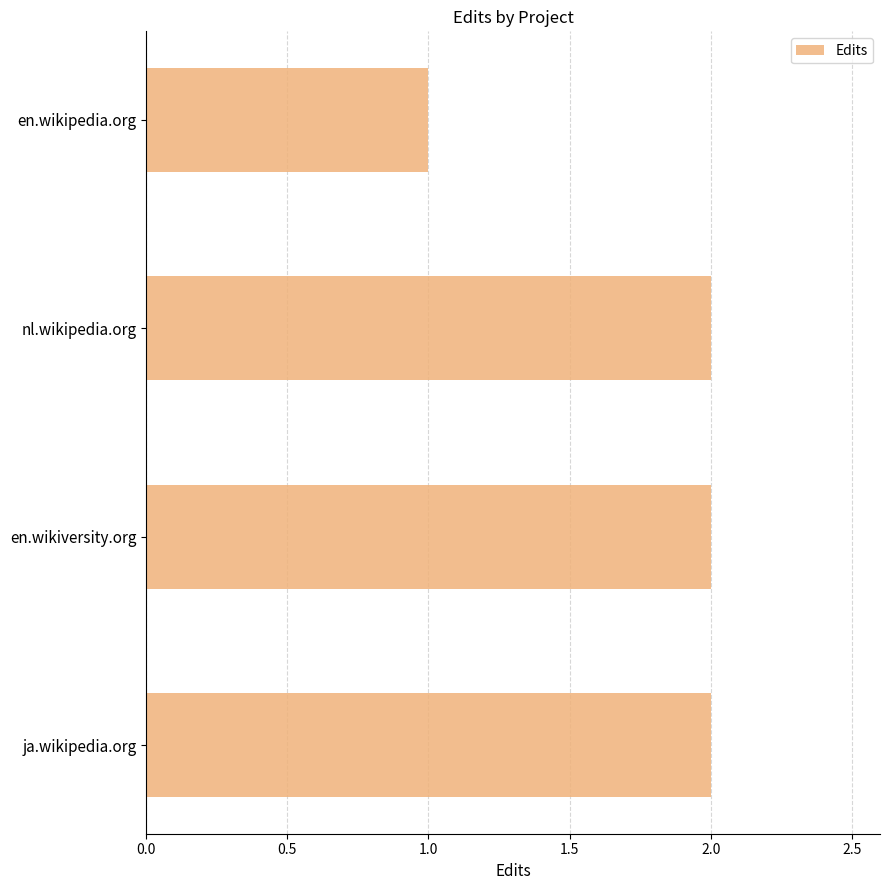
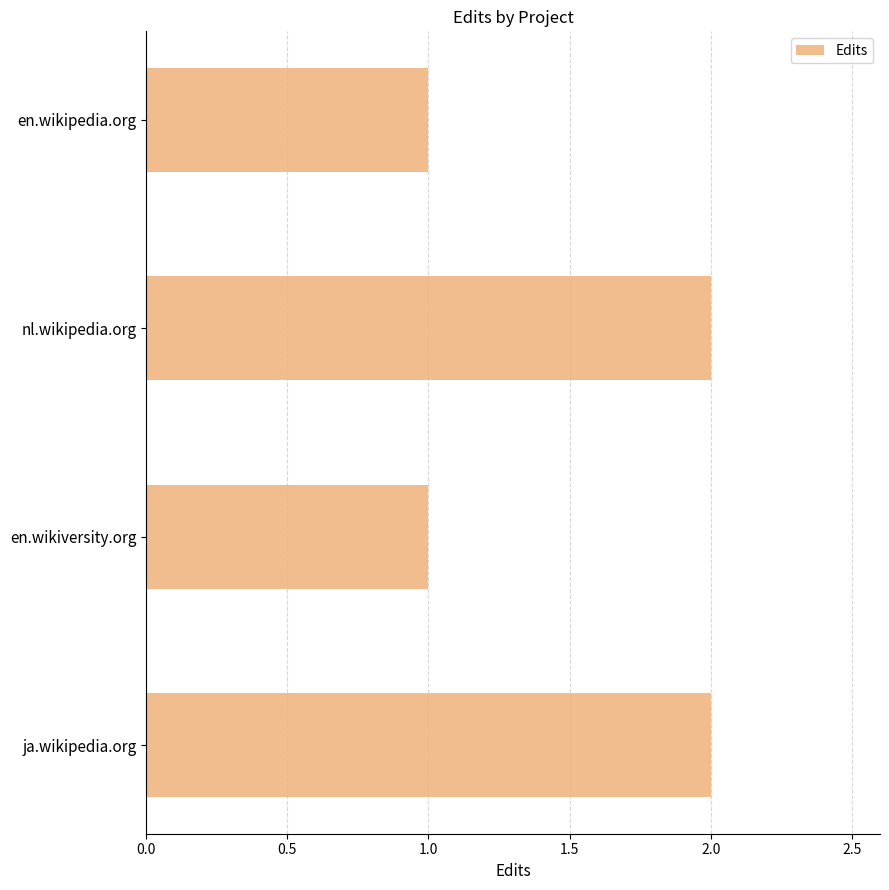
  {
    "en.wikipedia.org": 1,
    "nl.wikipedia.org": 2,
-   "en.wikiversity.org": 2,
+   "en.wikiversity.org": 1,
    "ja.wikipedia.org": 2
  }
